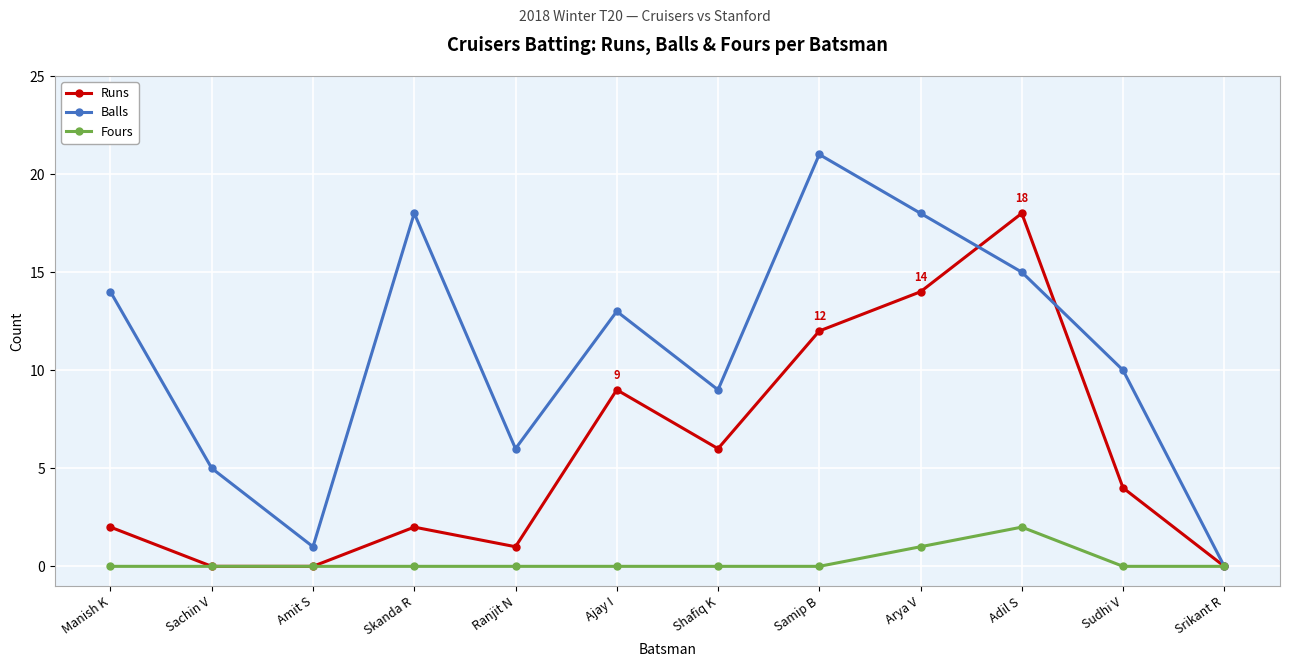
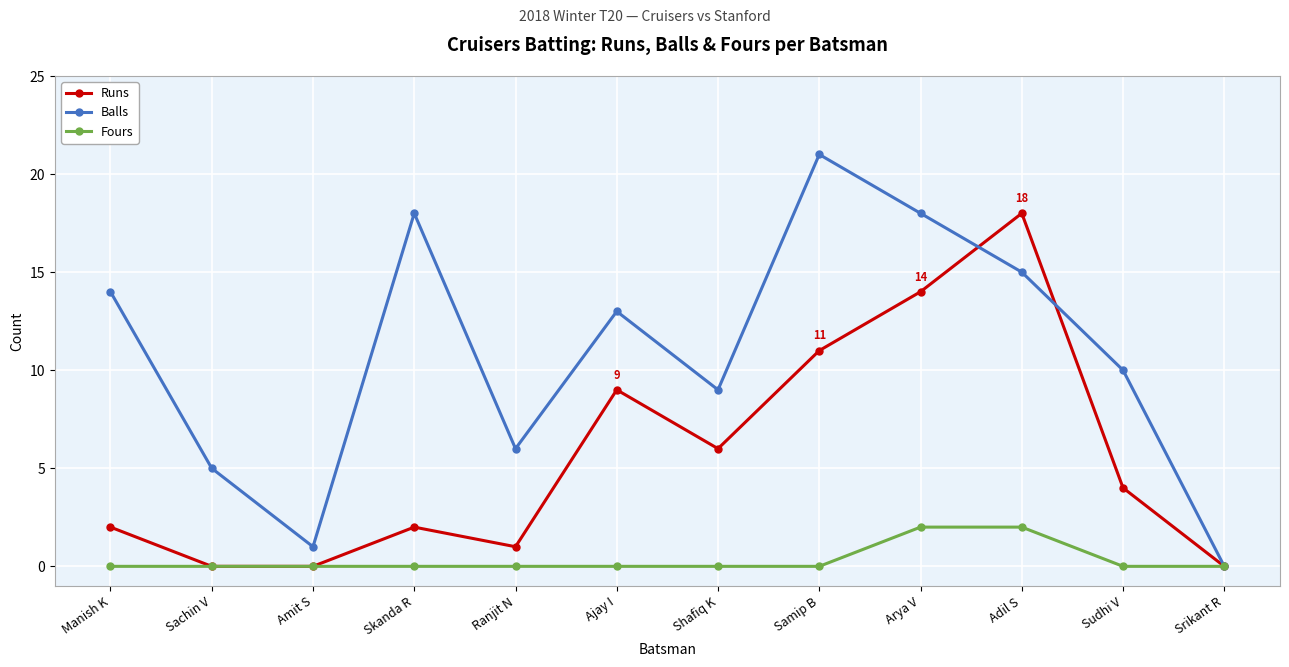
  {
    "Runs": {
      "Ajay I": 9,
-     "Samip B": 12,
+     "Samip B": 11,
      "Arya V": 14,
      "Adil S": 18
    },
    "Balls": {
      "Manish K": 14,
      "Sachin V": 5,
      "Amit S": 1,
      "Skanda R": 18,
      "Ranjit N": 6,
      "Ajay I": 13,
      "Shafiq K": 9,
      "Samip B": 21,
      "Arya V": 18,
      "Adil S": 15,
      "Sudhi V": 10
    },
    "Fours": {
      "Manish K": 0,
      "Skanda R": 0,
      "Ranjit N": 0,
      "Ajay I": 0,
      "Shafiq K": 0,
      "Samip B": 0,
-     "Arya V": 1,
+     "Arya V": 2,
      "Adil S": 2,
      "Sudhi V": 0
    }
  }
